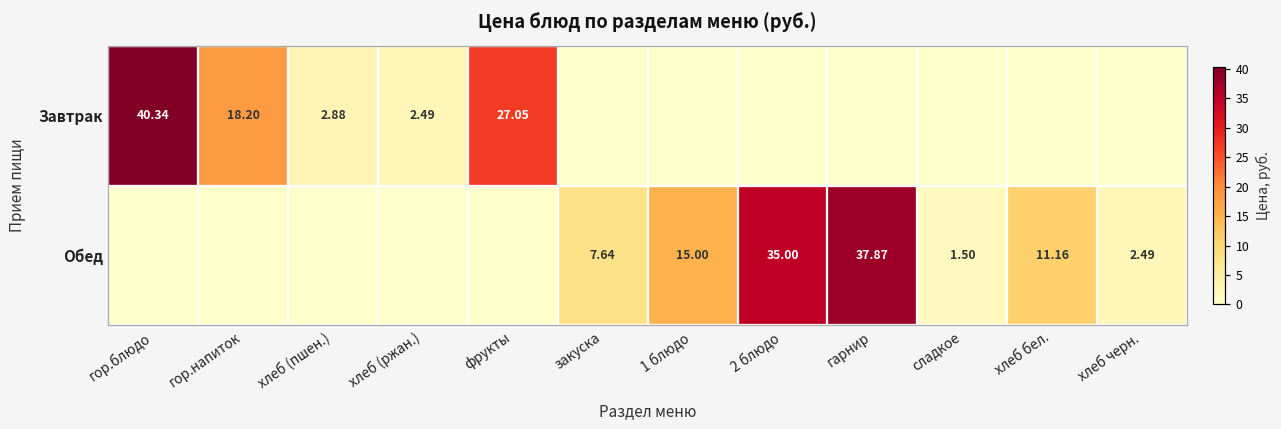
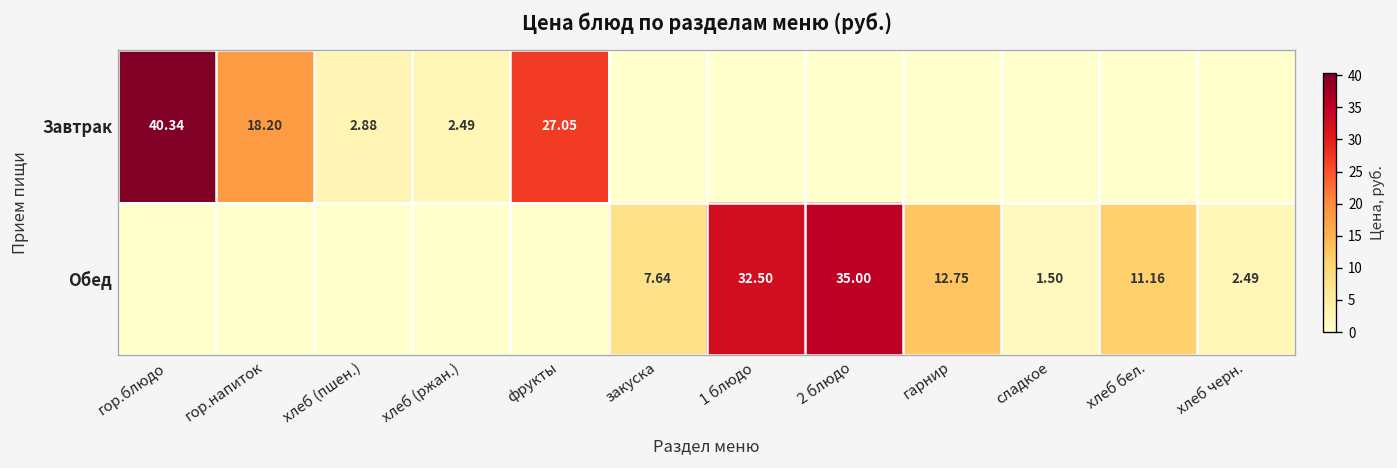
  {
    "Завтрак": {
      "гор.блюдо": 40.34,
      "гор.напиток": 18.20,
      "хлеб (пшен.)": 2.88,
      "хлеб (ржан.)": 2.49,
      "фрукты": 27.05
    },
    "Обед": {
      "закуска": 7.64,
-     "1 блюдо": 15.00,
+     "1 блюдо": 32.50,
      "2 блюдо": 35.00,
-     "гарнир": 37.87,
+     "гарнир": 12.75,
      "сладкое": 1.50,
      "хлеб бел.": 11.16,
      "хлеб черн.": 2.49
    }
  }
